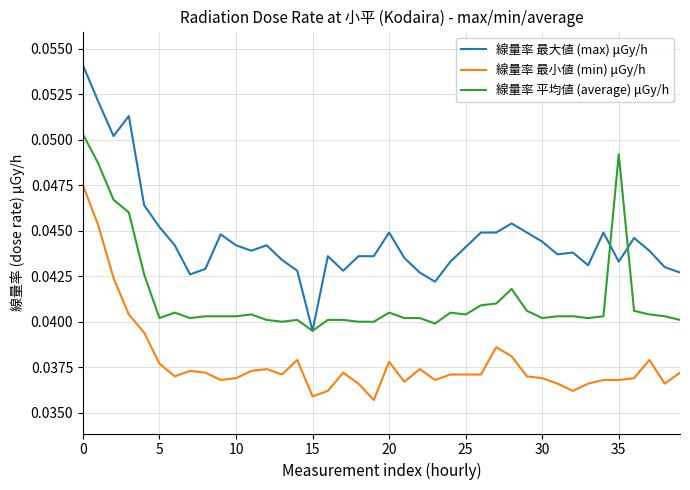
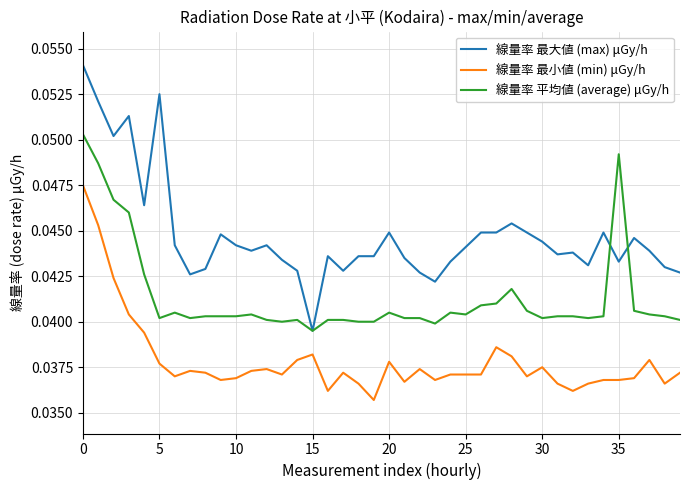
  {
    "線量率 最大値 (max) μGy/h": {
      "0": 0.0541,
-     "5": 0.0452,
+     "5": 0.0525,
      "10": 0.0442,
      "20": 0.0449,
      "25": 0.0441,
      "30": 0.0444,
      "35": 0.0433
    },
    "線量率 最小値 (min) μGy/h": {
      "0": 0.0475,
      "5": 0.0377,
      "10": 0.0369,
-     "15": 0.0359,
+     "15": 0.0382,
      "20": 0.0378,
      "25": 0.0371,
-     "30": 0.0369,
+     "30": 0.0375,
      "35": 0.0368
    },
    "線量率 平均値 (average) μGy/h": {
      "0": 0.0503,
      "5": 0.0402,
      "10": 0.0403,
      "20": 0.0405,
      "25": 0.0404,
      "30": 0.0402,
      "35": 0.0492
    }
  }
